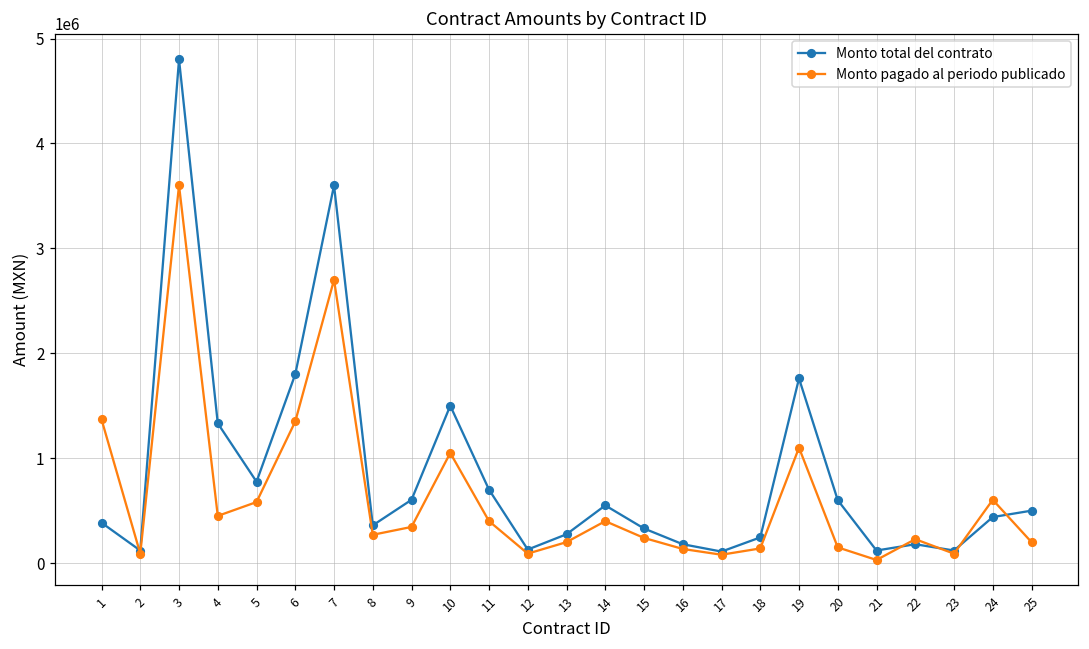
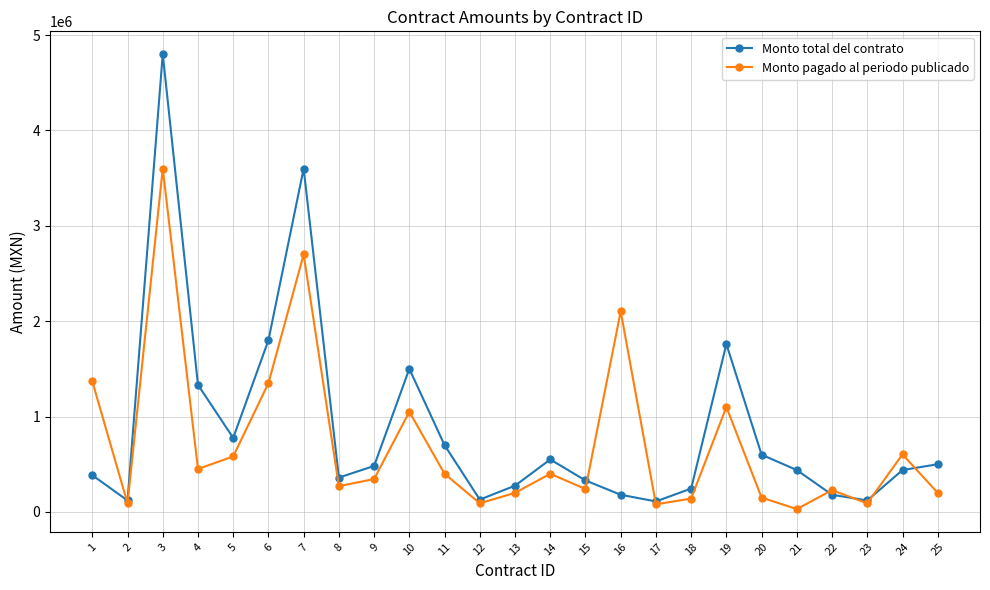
  {
    "Monto total del contrato": {
      "1": 400000,
      "2": 100000,
      "3": 4800000,
      "4": 1300000,
      "5": 800000,
      "6": 1800000,
      "7": 3600000,
      "8": 400000,
-     "9": 600000,
+     "9": 500000,
      "10": 1500000,
      "11": 700000,
      "12": 100000,
      "13": 300000,
      "14": 600000,
      "15": 300000,
      "16": 200000,
      "17": 100000,
      "18": 200000,
      "19": 1800000,
      "20": 600000,
-     "21": 100000,
+     "21": 400000,
      "22": 200000,
      "23": 100000,
      "24": 400000,
      "25": 500000
    },
    "Monto pagado al periodo publicado": {
      "1": 1400000,
      "2": 100000,
      "3": 3600000,
      "4": 500000,
      "5": 600000,
      "6": 1400000,
      "7": 2700000,
      "8": 300000,
      "9": 300000,
      "10": 1100000,
      "11": 400000,
      "12": 100000,
      "13": 200000,
      "14": 400000,
      "15": 200000,
-     "16": 100000,
+     "16": 2100000,
      "17": 100000,
      "18": 100000,
      "19": 1100000,
      "20": 200000,
      "21": 0,
      "22": 200000,
      "23": 100000,
      "24": 600000,
      "25": 200000
    }
  }
